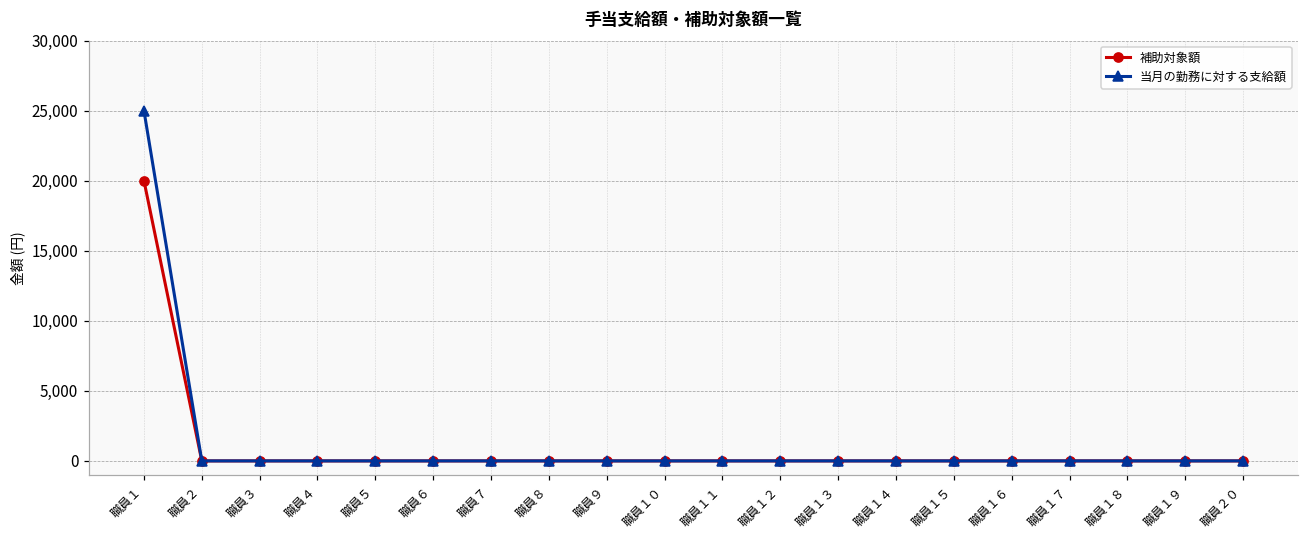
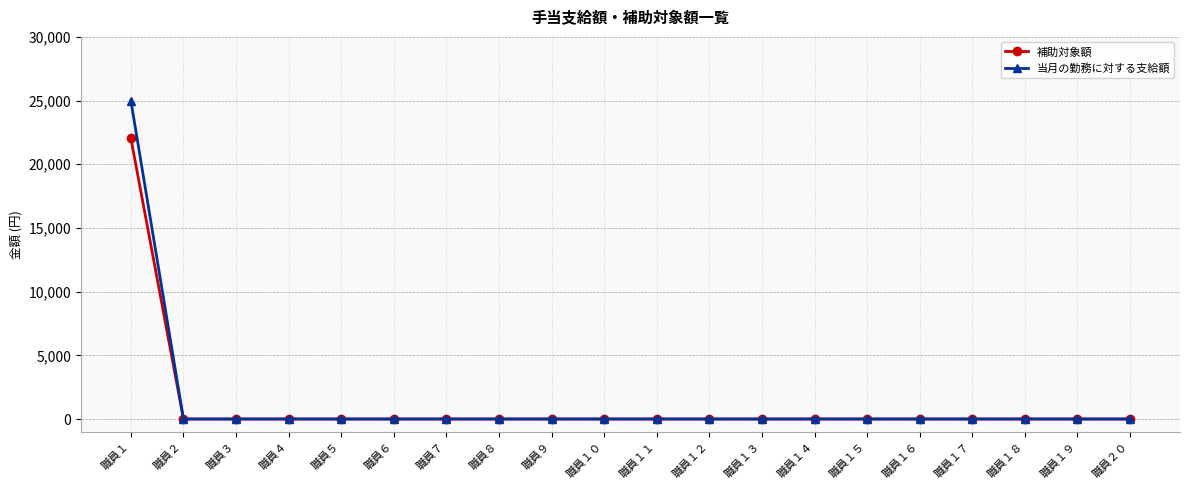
  {
    "補助対象額": {
-     "職員１": "20,000"
+     "職員１": "22,000"
    },
    "当月の勤務に対する支給額": {
      "職員１": "25,000"
    }
  }
